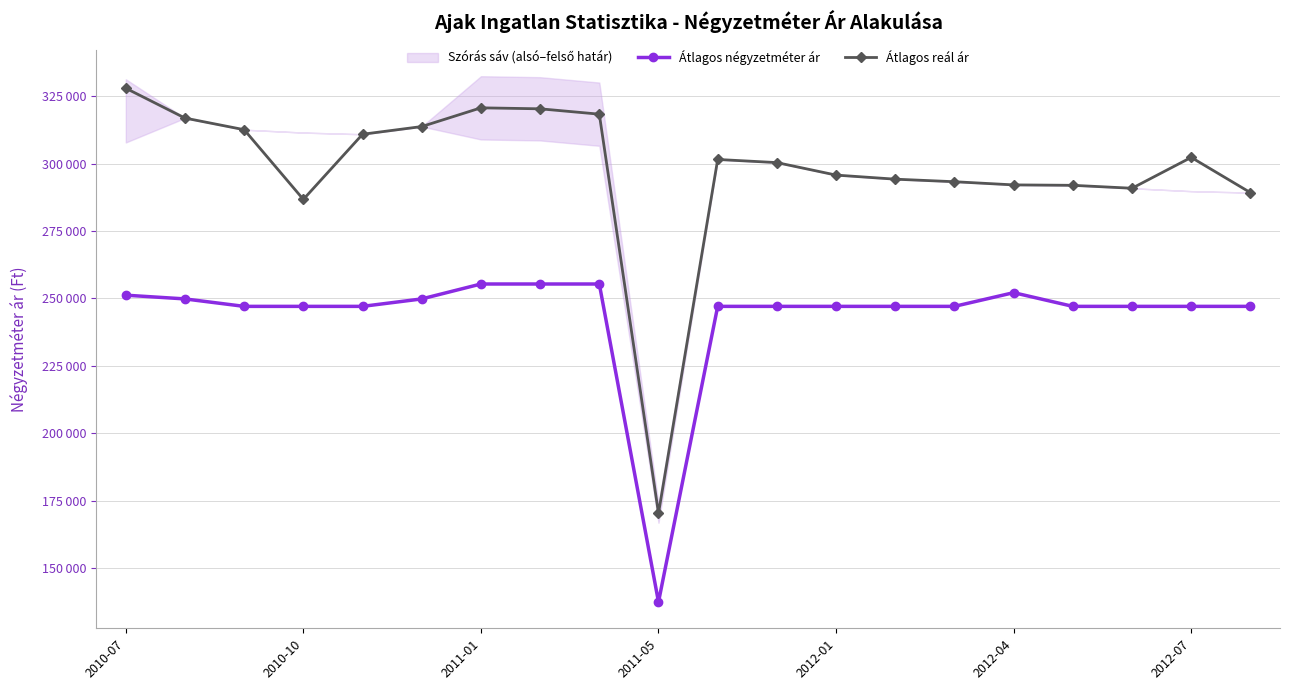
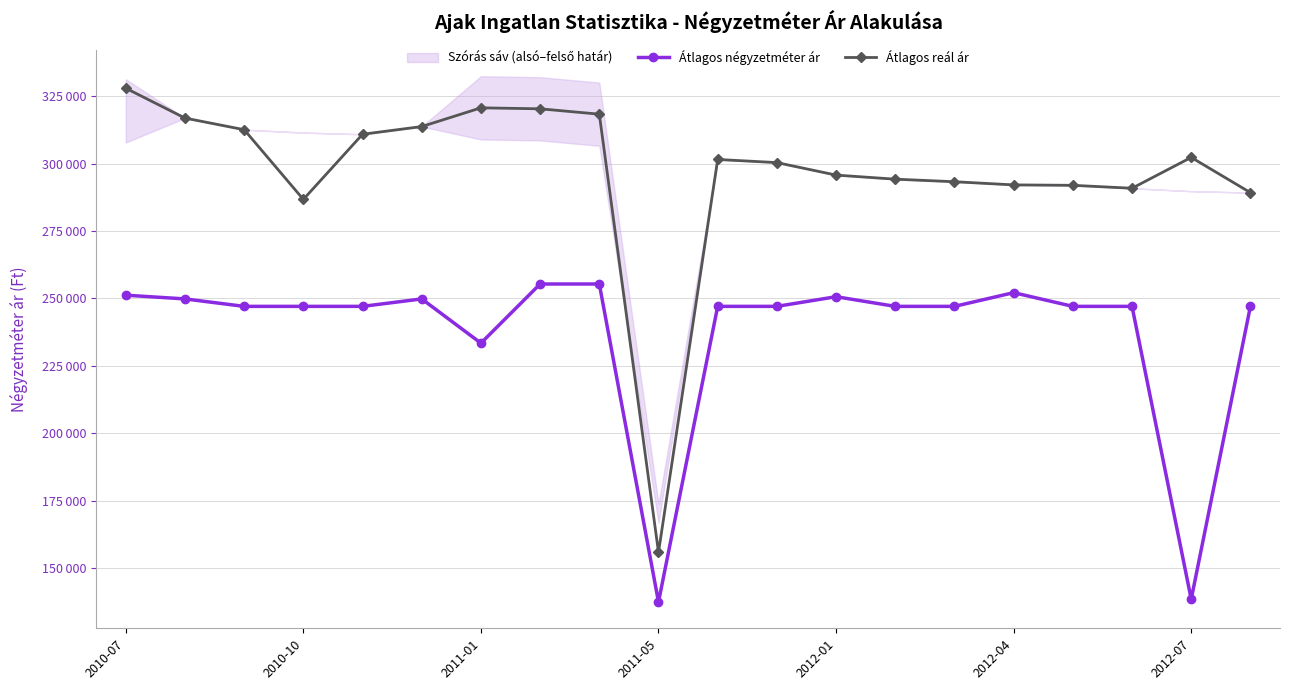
  {
    "Átlagos négyzetméter ár": {
      "2010-07": 251000,
      "2010-10": 247000,
-     "2011-01": 255000,
+     "2011-01": 233000,
      "2011-05": 138000,
-     "2012-01": 247000,
+     "2012-01": 251000,
      "2012-04": 252000,
-     "2012-07": 247000
+     "2012-07": 139000
    },
    "Átlagos reál ár": {
      "2010-07": 328000,
      "2010-10": 287000,
      "2011-01": 321000,
-     "2011-05": 170000,
+     "2011-05": 156000,
      "2012-07": 302000
    }
  }
